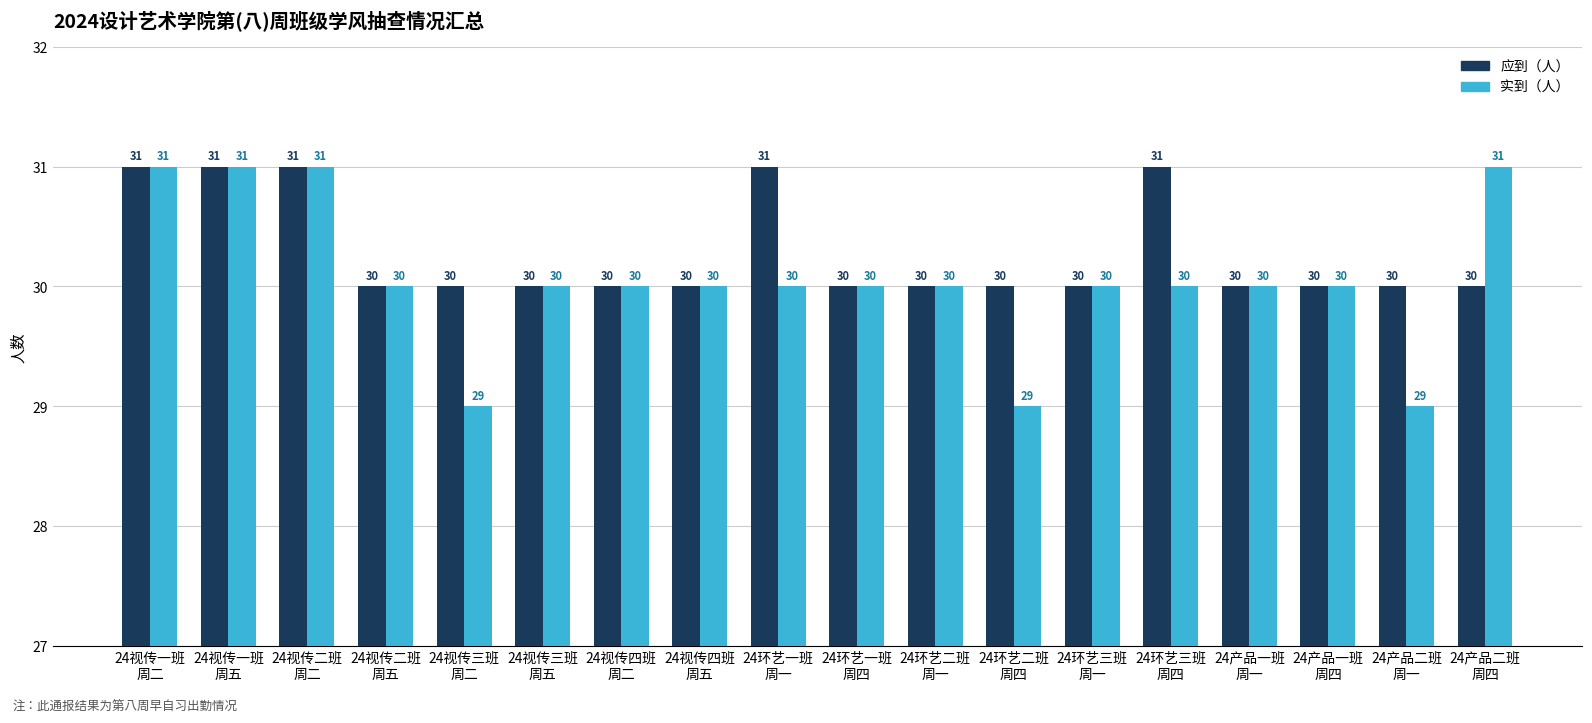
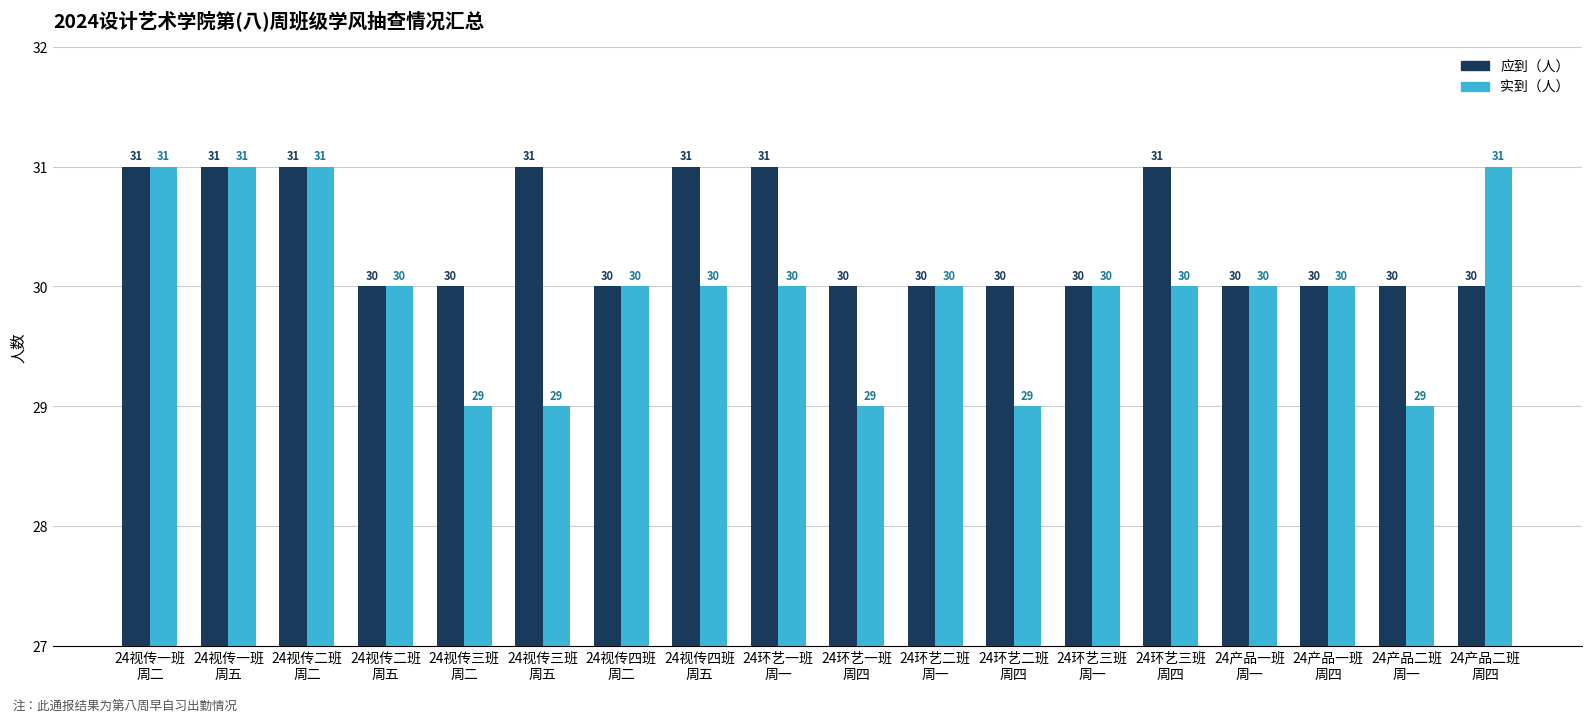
  {
    "应到（人）": {
      "24视传一班 周二": 31,
      "24视传一班 周五": 31,
      "24视传二班 周二": 31,
      "24视传二班 周五": 30,
      "24视传三班 周二": 30,
-     "24视传三班 周五": 30,
+     "24视传三班 周五": 31,
      "24视传四班 周二": 30,
-     "24视传四班 周五": 30,
+     "24视传四班 周五": 31,
      "24环艺一班 周一": 31,
      "24环艺一班 周四": 30,
      "24环艺二班 周一": 30,
      "24环艺二班 周四": 30,
      "24环艺三班 周一": 30,
      "24环艺三班 周四": 31,
      "24产品一班 周一": 30,
      "24产品一班 周四": 30,
      "24产品二班 周一": 30,
      "24产品二班 周四": 30
    },
    "实到（人）": {
      "24视传一班 周二": 31,
      "24视传一班 周五": 31,
      "24视传二班 周二": 31,
      "24视传二班 周五": 30,
      "24视传三班 周二": 29,
-     "24视传三班 周五": 30,
+     "24视传三班 周五": 29,
      "24视传四班 周二": 30,
      "24视传四班 周五": 30,
      "24环艺一班 周一": 30,
-     "24环艺一班 周四": 30,
+     "24环艺一班 周四": 29,
      "24环艺二班 周一": 30,
      "24环艺二班 周四": 29,
      "24环艺三班 周一": 30,
      "24环艺三班 周四": 30,
      "24产品一班 周一": 30,
      "24产品一班 周四": 30,
      "24产品二班 周一": 29,
      "24产品二班 周四": 31
    }
  }
